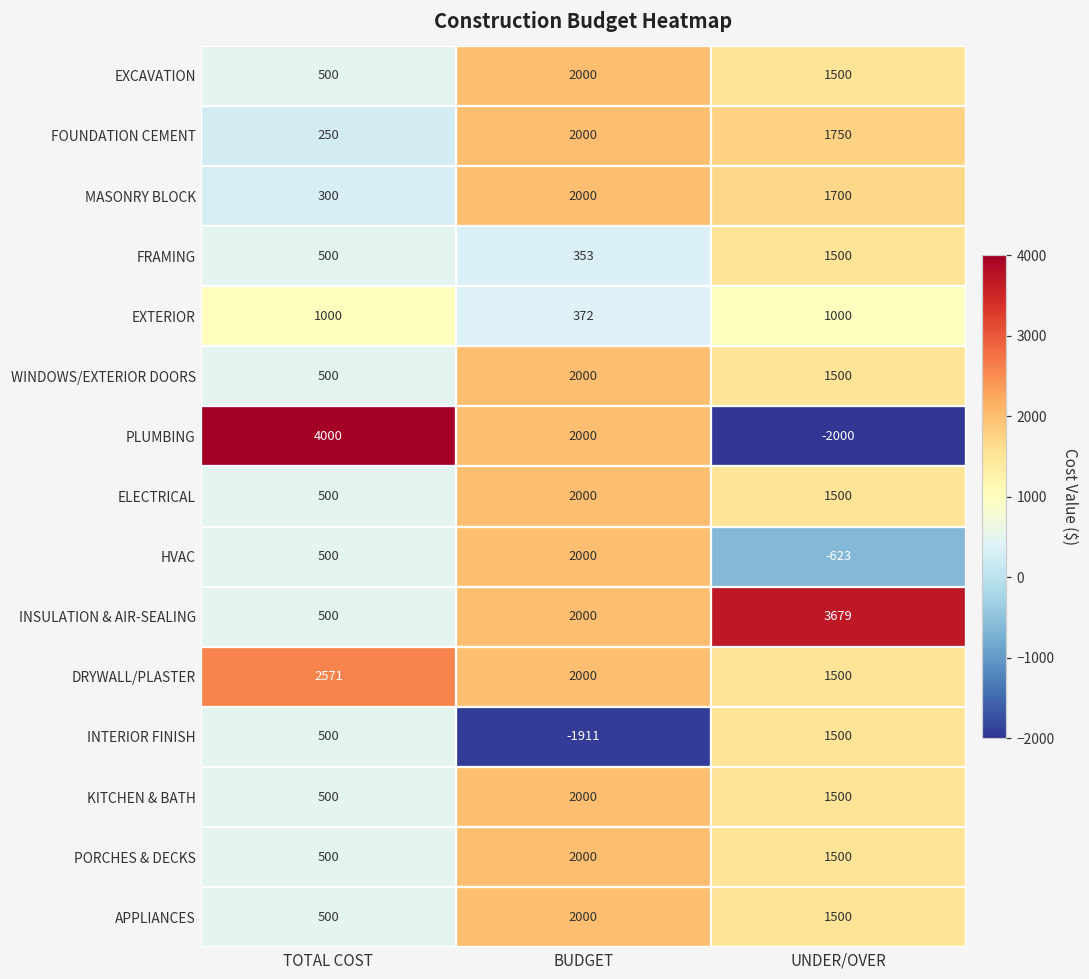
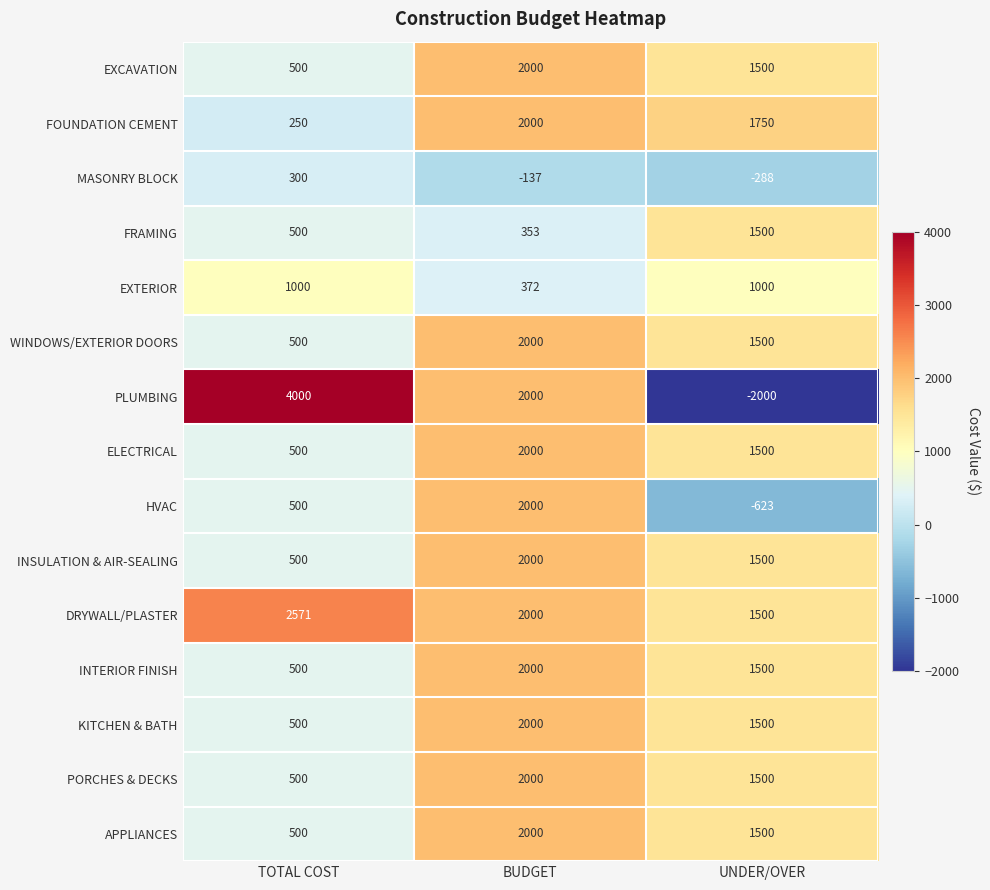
  {
    "EXCAVATION": {
      "TOTAL COST": 500,
      "BUDGET": 2000,
      "UNDER/OVER": 1500
    },
    "FOUNDATION CEMENT": {
      "TOTAL COST": 250,
      "BUDGET": 2000,
      "UNDER/OVER": 1750
    },
    "MASONRY BLOCK": {
      "TOTAL COST": 300,
-     "BUDGET": 2000,
-     "UNDER/OVER": 1700
+     "BUDGET": -137,
+     "UNDER/OVER": -288
    },
    "FRAMING": {
      "TOTAL COST": 500,
      "BUDGET": 353,
      "UNDER/OVER": 1500
    },
    "EXTERIOR": {
      "TOTAL COST": 1000,
      "BUDGET": 372,
      "UNDER/OVER": 1000
    },
    "WINDOWS/EXTERIOR DOORS": {
      "TOTAL COST": 500,
      "BUDGET": 2000,
      "UNDER/OVER": 1500
    },
    "PLUMBING": {
      "TOTAL COST": 4000,
      "BUDGET": 2000,
      "UNDER/OVER": -2000
    },
    "ELECTRICAL": {
      "TOTAL COST": 500,
      "BUDGET": 2000,
      "UNDER/OVER": 1500
    },
    "HVAC": {
      "TOTAL COST": 500,
      "BUDGET": 2000,
      "UNDER/OVER": -623
    },
    "INSULATION & AIR-SEALING": {
      "TOTAL COST": 500,
      "BUDGET": 2000,
-     "UNDER/OVER": 3679
+     "UNDER/OVER": 1500
    },
    "DRYWALL/PLASTER": {
      "TOTAL COST": 2571,
      "BUDGET": 2000,
      "UNDER/OVER": 1500
    },
    "INTERIOR FINISH": {
      "TOTAL COST": 500,
-     "BUDGET": -1911,
+     "BUDGET": 2000,
      "UNDER/OVER": 1500
    },
    "KITCHEN & BATH": {
      "TOTAL COST": 500,
      "BUDGET": 2000,
      "UNDER/OVER": 1500
    },
    "PORCHES & DECKS": {
      "TOTAL COST": 500,
      "BUDGET": 2000,
      "UNDER/OVER": 1500
    },
    "APPLIANCES": {
      "TOTAL COST": 500,
      "BUDGET": 2000,
      "UNDER/OVER": 1500
    }
  }
